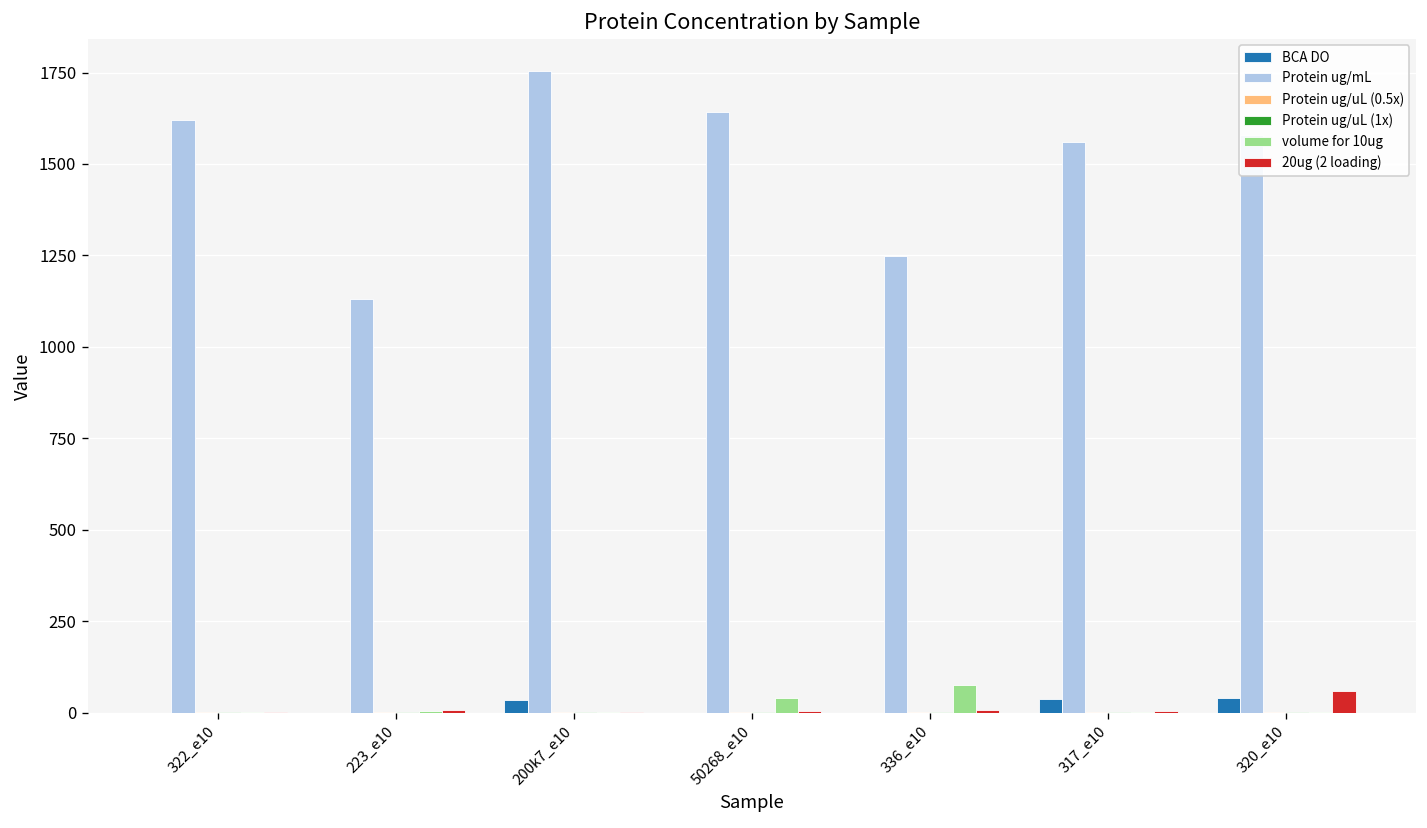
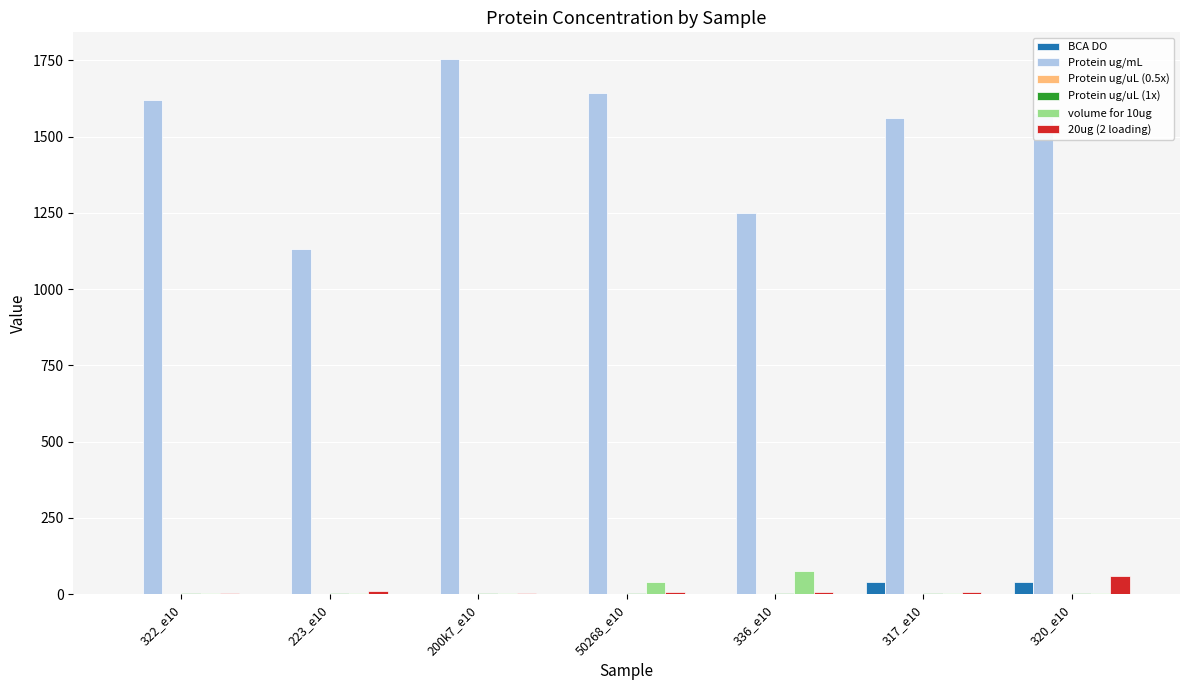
  {
    "BCA DO": {
-     "200k7_e10": 40,
+     "200k7_e10": 0,
      "317_e10": 40,
      "320_e10": 40
    },
    "Protein ug/mL": {
      "322_e10": 1620,
      "223_e10": 1130,
      "200k7_e10": 1750,
      "50268_e10": 1640,
      "336_e10": 1250,
      "317_e10": 1560
    },
    "volume for 10ug": {
      "50268_e10": 40,
      "336_e10": 80
    },
    "20ug (2 loading)": {
      "223_e10": 10,
      "320_e10": 60
    }
  }
